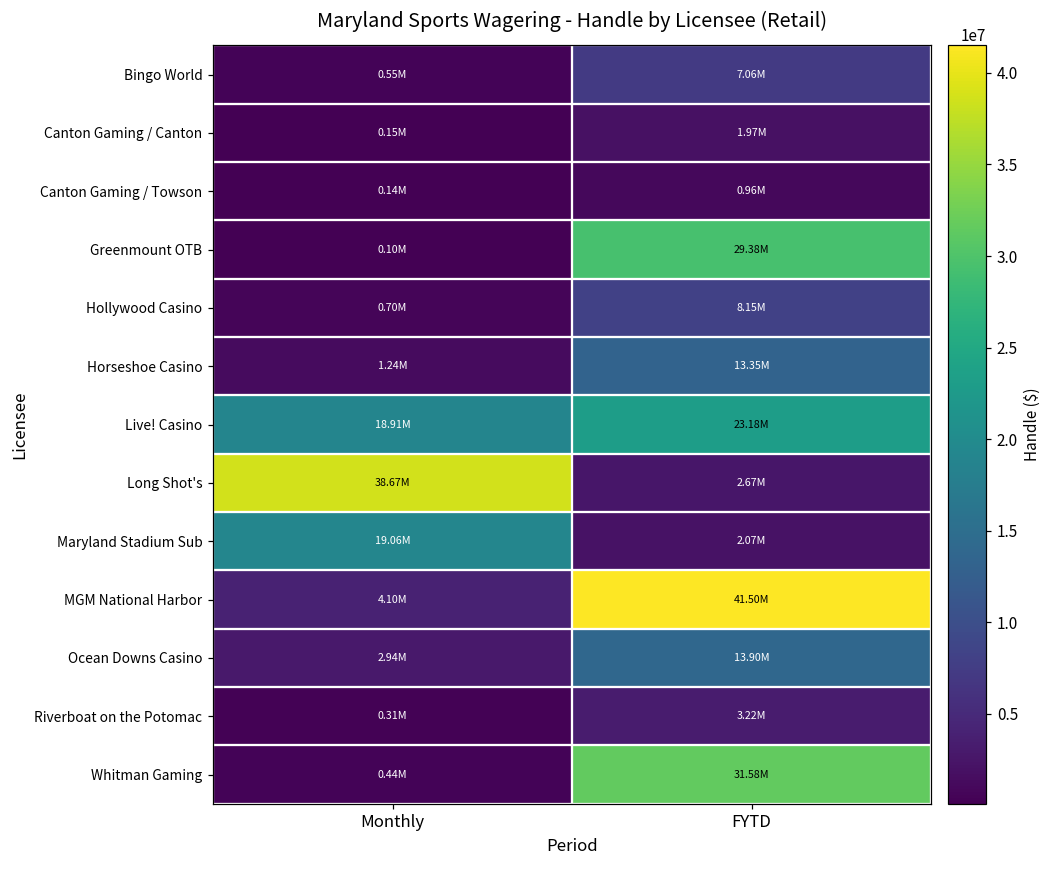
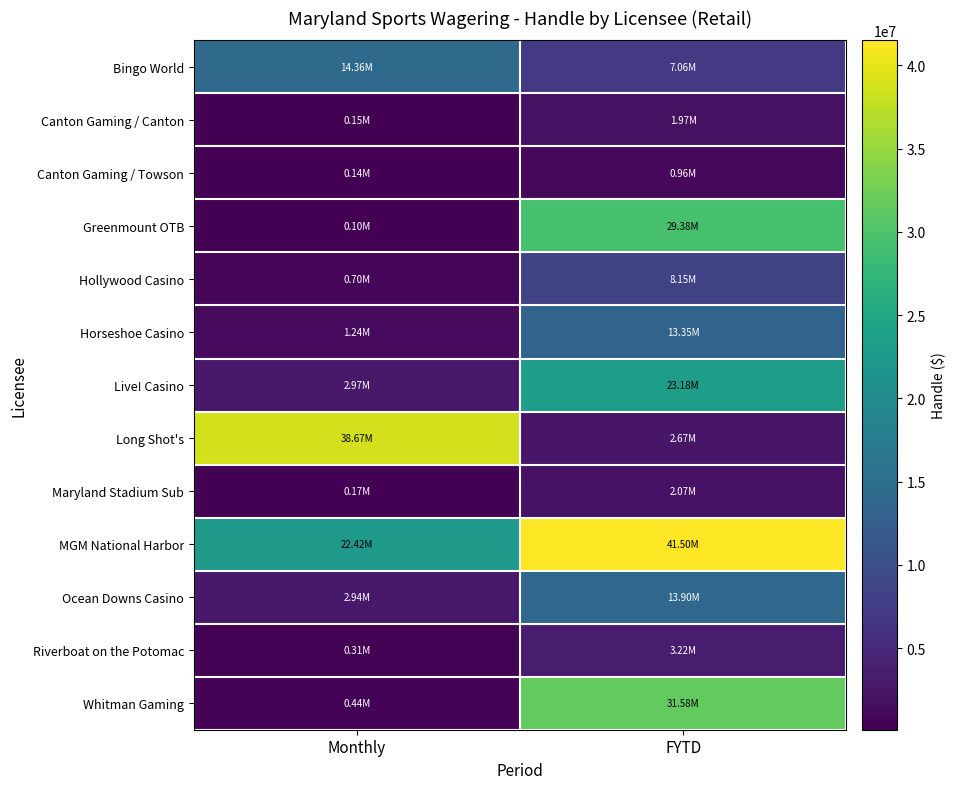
  {
    "Bingo World": {
-     "Monthly": "0.55M",
+     "Monthly": "14.36M",
      "FYTD": "7.06M"
    },
    "Canton Gaming / Canton": {
      "Monthly": "0.15M",
      "FYTD": "1.97M"
    },
    "Canton Gaming / Towson": {
      "Monthly": "0.14M",
      "FYTD": "0.96M"
    },
    "Greenmount OTB": {
      "Monthly": "0.10M",
      "FYTD": "29.38M"
    },
    "Hollywood Casino": {
      "Monthly": "0.70M",
      "FYTD": "8.15M"
    },
    "Horseshoe Casino": {
      "Monthly": "1.24M",
      "FYTD": "13.35M"
    },
    "Live! Casino": {
-     "Monthly": "18.91M",
+     "Monthly": "2.97M",
      "FYTD": "23.18M"
    },
    "Long Shot's": {
      "Monthly": "38.67M",
      "FYTD": "2.67M"
    },
    "Maryland Stadium Sub": {
-     "Monthly": "19.06M",
+     "Monthly": "0.17M",
      "FYTD": "2.07M"
    },
    "MGM National Harbor": {
-     "Monthly": "4.10M",
+     "Monthly": "22.42M",
      "FYTD": "41.50M"
    },
    "Ocean Downs Casino": {
      "Monthly": "2.94M",
      "FYTD": "13.90M"
    },
    "Riverboat on the Potomac": {
      "Monthly": "0.31M",
      "FYTD": "3.22M"
    },
    "Whitman Gaming": {
      "Monthly": "0.44M",
      "FYTD": "31.58M"
    }
  }
